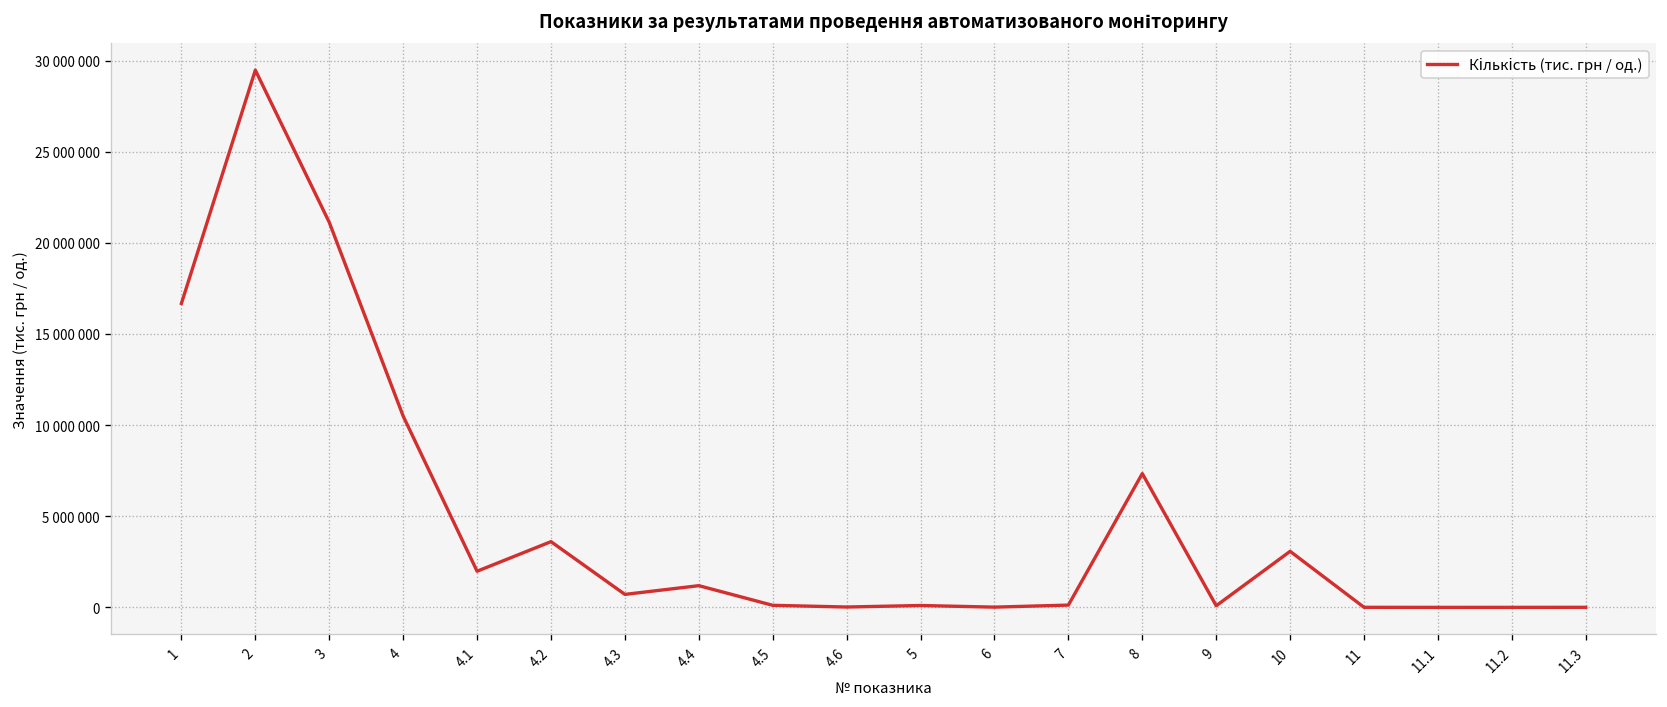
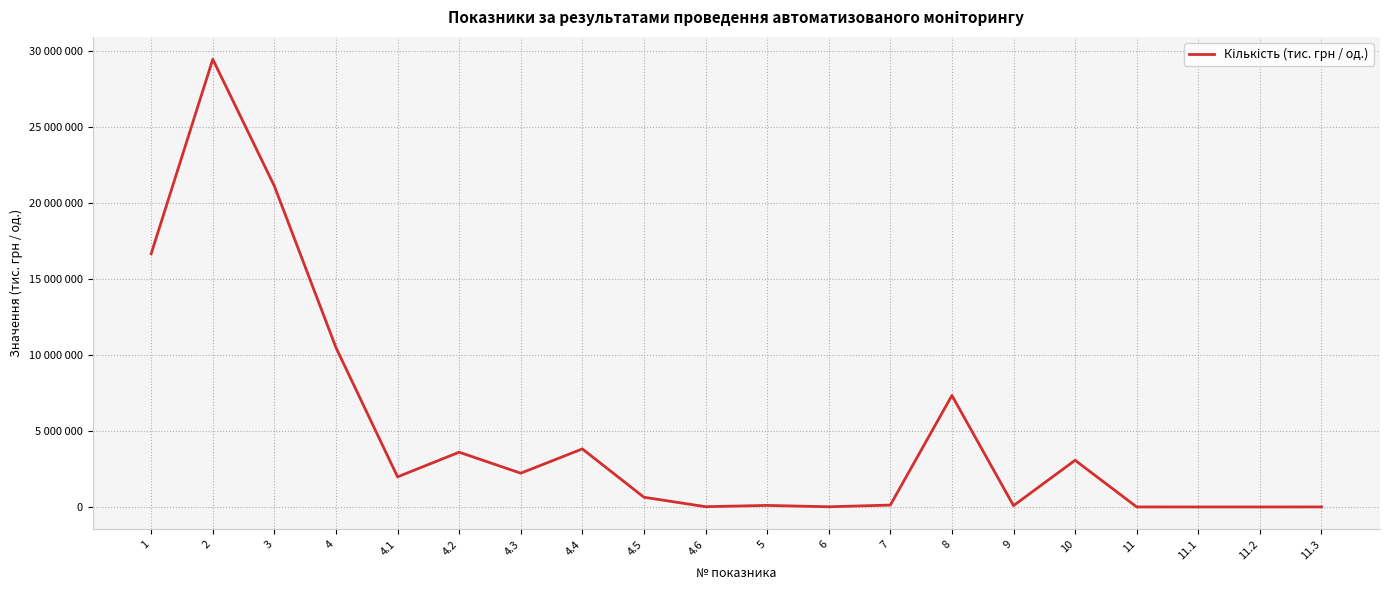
  {
    "1": 16700000,
    "2": 29500000,
    "3": 21100000,
    "4": 10500000,
    "4.1": 2000000,
    "4.2": 3600000,
-   "4.3": 700000,
-   "4.4": 1200000,
-   "4.5": 100000,
+   "4.3": 2200000,
+   "4.4": 3800000,
+   "4.5": 600000,
    "4.6": 0,
    "5": 100000,
    "6": 0,
    "7": 100000,
    "8": 7300000,
    "9": 100000,
    "10": 3100000,
    "11": 0,
    "11.1": 0,
    "11.2": 0,
    "11.3": 0
  }
